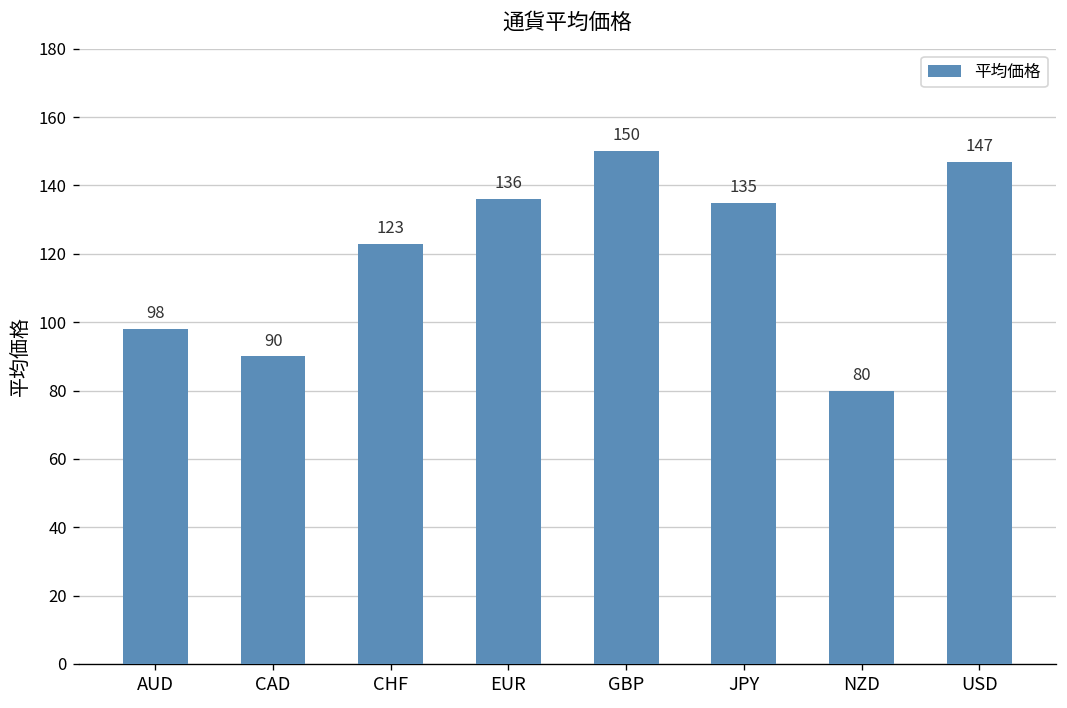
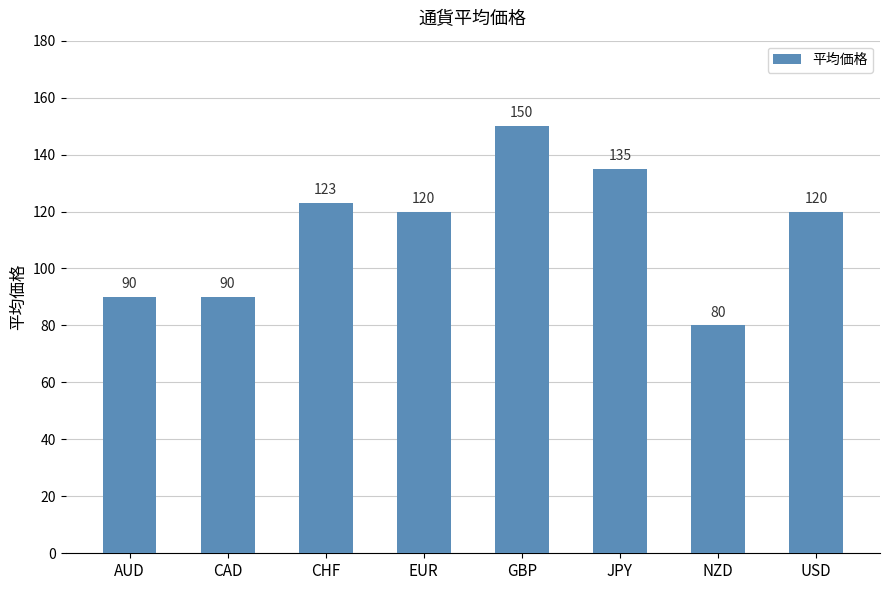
  {
-   "AUD": 98,
+   "AUD": 90,
    "CAD": 90,
    "CHF": 123,
-   "EUR": 136,
+   "EUR": 120,
    "GBP": 150,
    "JPY": 135,
    "NZD": 80,
-   "USD": 147
+   "USD": 120
  }
